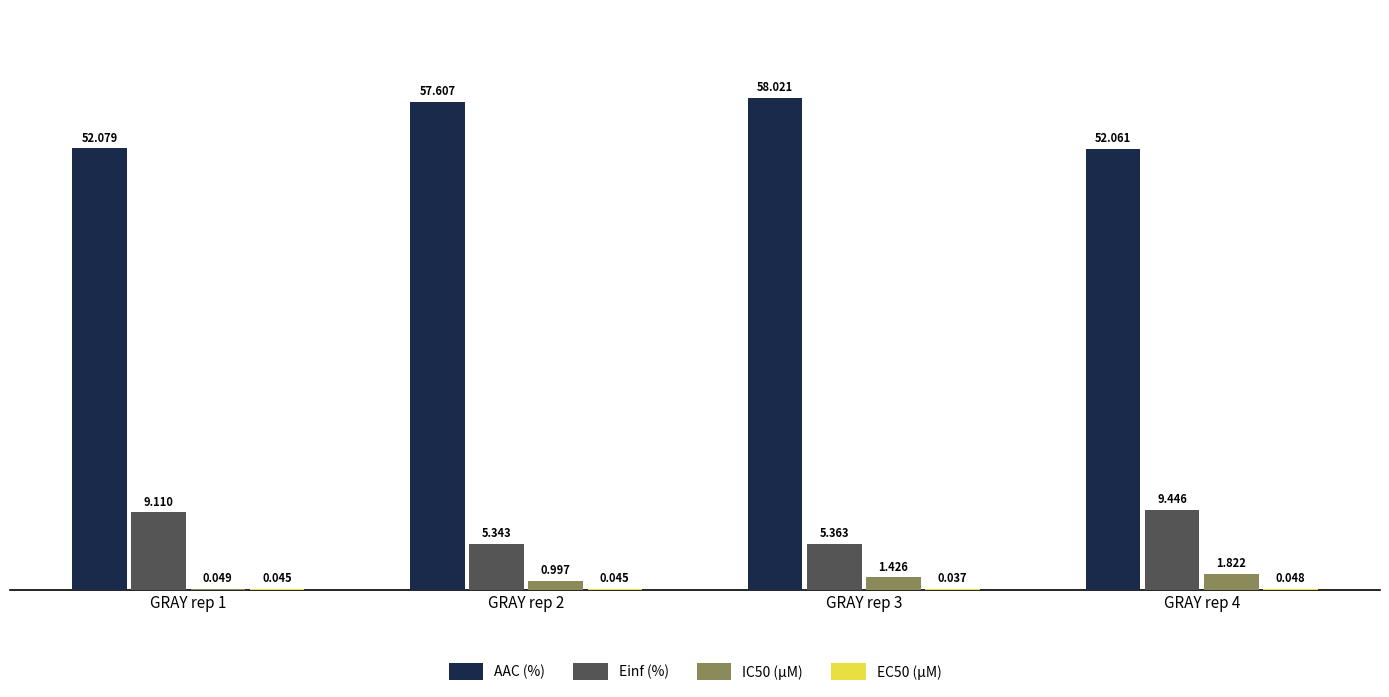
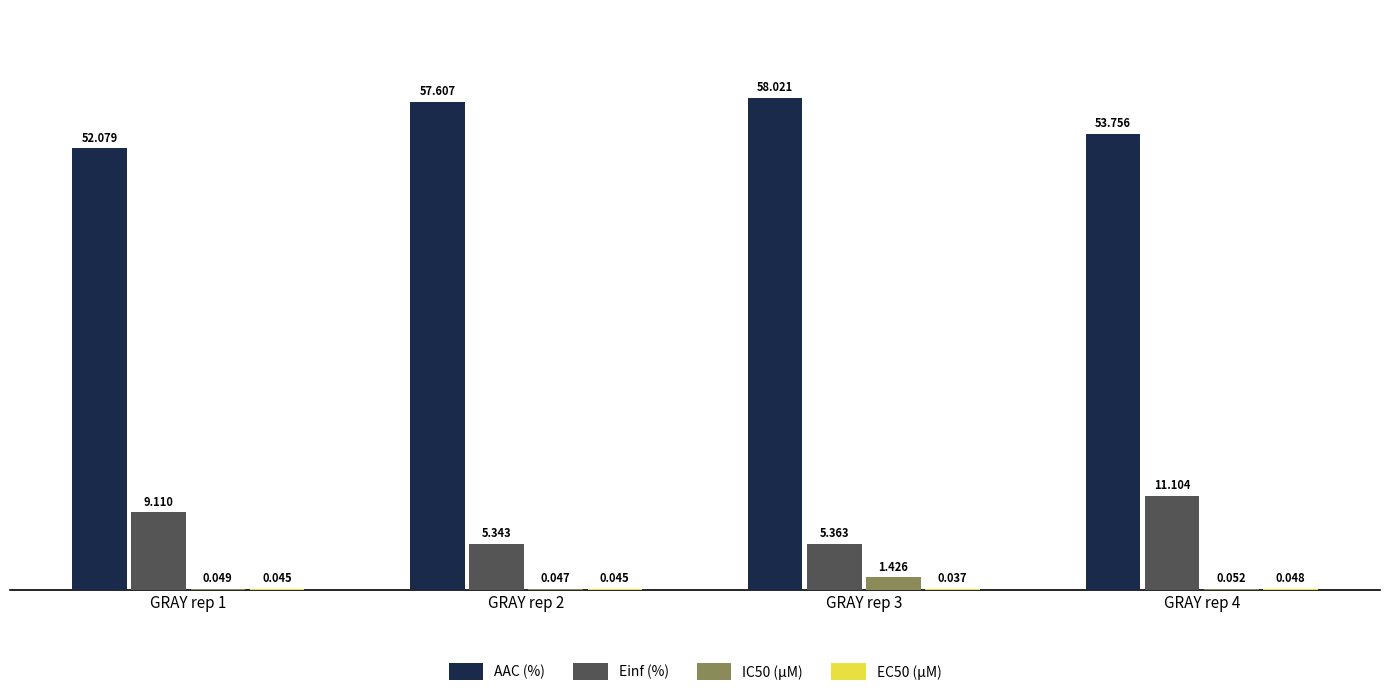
  {
    "AAC (%)": {
      "GRAY rep 1": 52.079,
      "GRAY rep 2": 57.607,
      "GRAY rep 3": 58.021,
-     "GRAY rep 4": 52.061
+     "GRAY rep 4": 53.756
    },
    "Einf (%)": {
      "GRAY rep 1": 9.110,
      "GRAY rep 2": 5.343,
      "GRAY rep 3": 5.363,
-     "GRAY rep 4": 9.446
+     "GRAY rep 4": 11.104
    },
    "IC50 (µM)": {
      "GRAY rep 1": 0.049,
-     "GRAY rep 2": 0.997,
+     "GRAY rep 2": 0.047,
      "GRAY rep 3": 1.426,
-     "GRAY rep 4": 1.822
+     "GRAY rep 4": 0.052
    },
    "EC50 (µM)": {
      "GRAY rep 1": 0.045,
      "GRAY rep 2": 0.045,
      "GRAY rep 3": 0.037,
      "GRAY rep 4": 0.048
    }
  }
